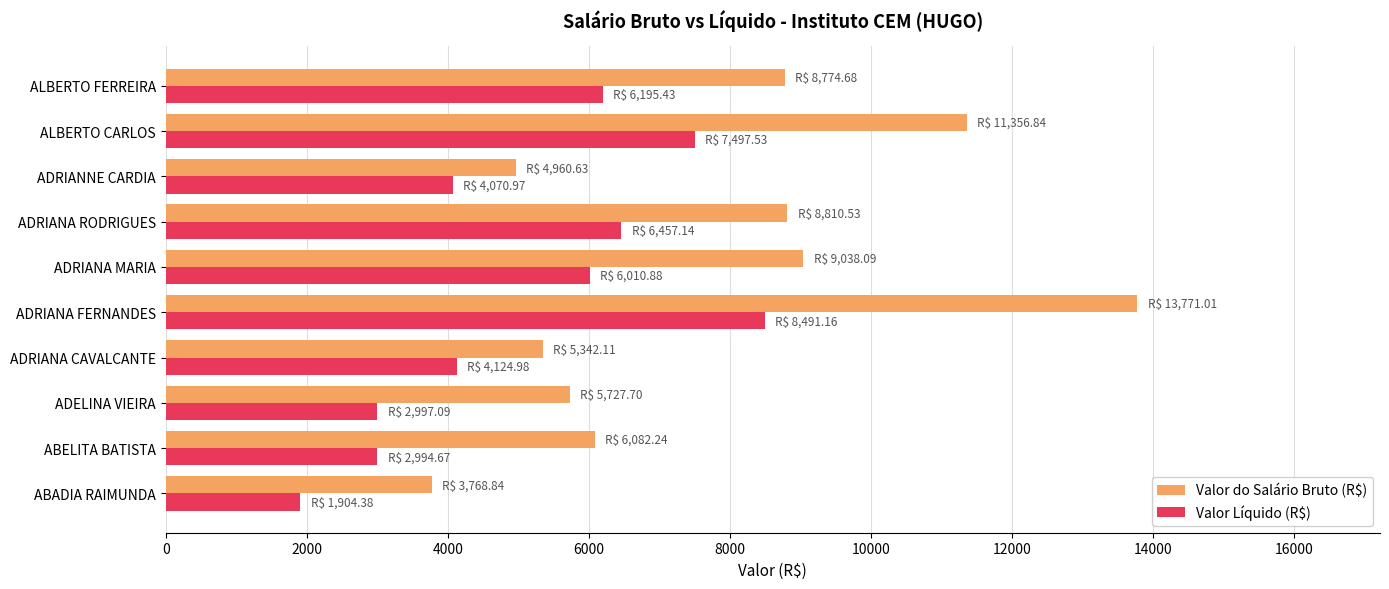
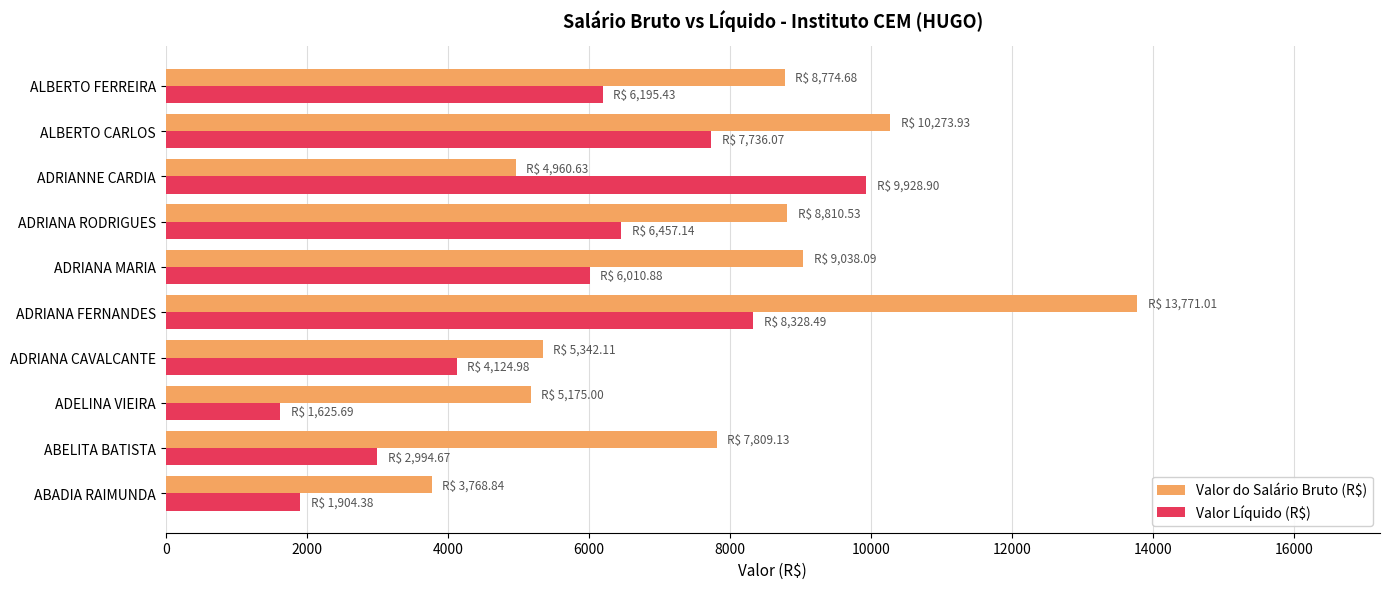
  {
    "Valor do Salário Bruto (R$)": {
      "ALBERTO FERREIRA": "8,774.68",
-     "ALBERTO CARLOS": "11,356.84",
+     "ALBERTO CARLOS": "10,273.93",
      "ADRIANNE CARDIA": "4,960.63",
      "ADRIANA RODRIGUES": "8,810.53",
      "ADRIANA MARIA": "9,038.09",
      "ADRIANA FERNANDES": "13,771.01",
      "ADRIANA CAVALCANTE": "5,342.11",
-     "ADELINA VIEIRA": "5,727.70",
-     "ABELITA BATISTA": "6,082.24",
+     "ADELINA VIEIRA": "5,175.00",
+     "ABELITA BATISTA": "7,809.13",
      "ABADIA RAIMUNDA": "3,768.84"
    },
    "Valor Líquido (R$)": {
      "ALBERTO FERREIRA": "6,195.43",
-     "ALBERTO CARLOS": "7,497.53",
-     "ADRIANNE CARDIA": "4,070.97",
+     "ALBERTO CARLOS": "7,736.07",
+     "ADRIANNE CARDIA": "9,928.90",
      "ADRIANA RODRIGUES": "6,457.14",
      "ADRIANA MARIA": "6,010.88",
-     "ADRIANA FERNANDES": "8,491.16",
+     "ADRIANA FERNANDES": "8,328.49",
      "ADRIANA CAVALCANTE": "4,124.98",
-     "ADELINA VIEIRA": "2,997.09",
+     "ADELINA VIEIRA": "1,625.69",
      "ABELITA BATISTA": "2,994.67",
      "ABADIA RAIMUNDA": "1,904.38"
    }
  }
